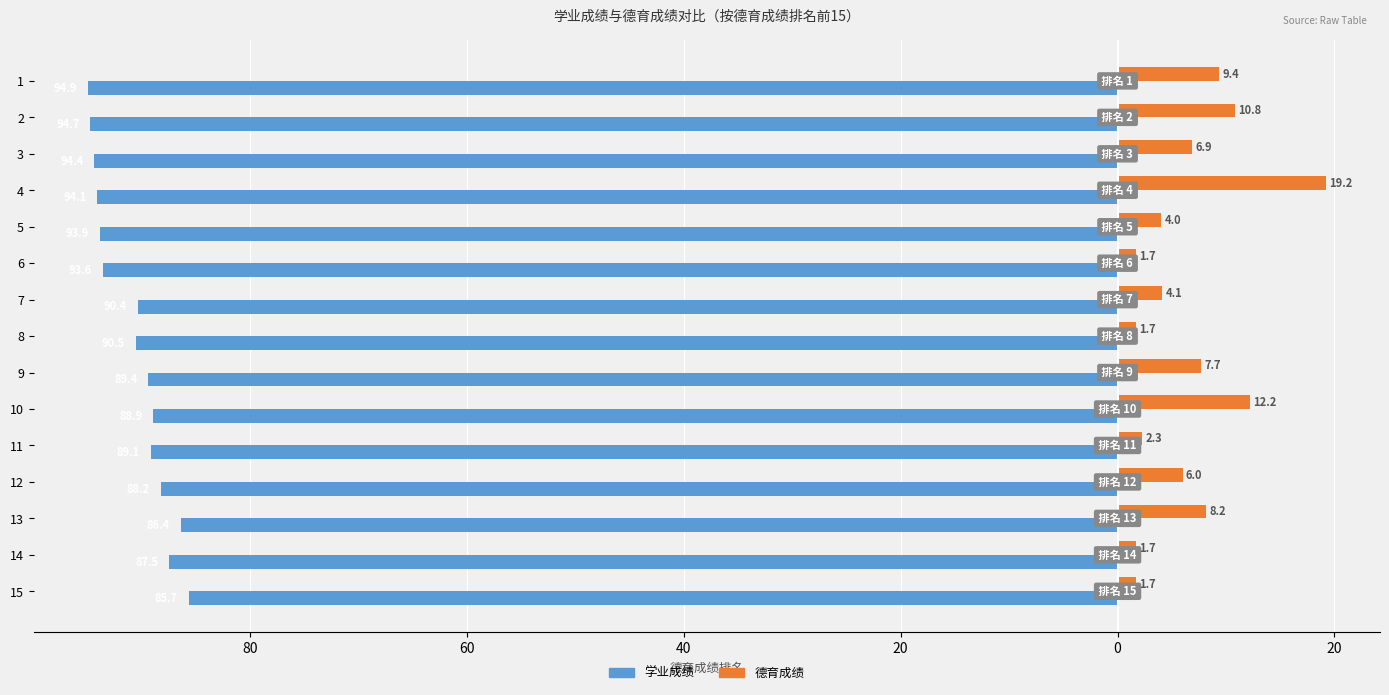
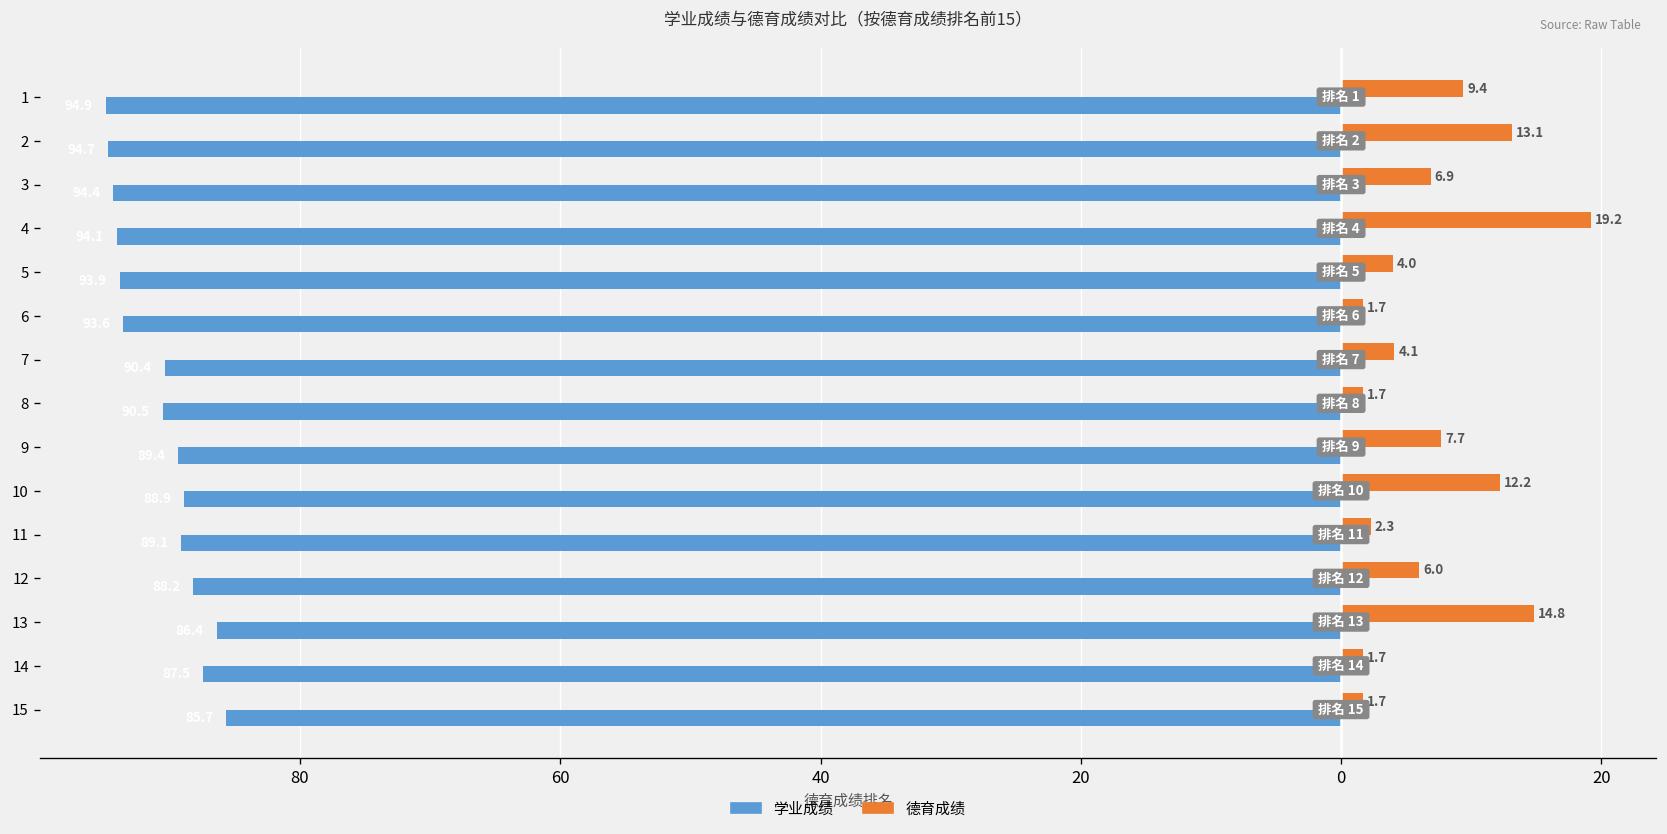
  {
    "德育成绩": {
      "1": 9.4,
-     "2": 10.8,
+     "2": 13.1,
      "3": 6.9,
      "4": 19.2,
      "5": 4.0,
      "7": 4.1,
      "9": 7.7,
      "10": 12.2,
      "11": 2.3,
      "12": 6.0,
-     "13": 8.2
+     "13": 14.8
    }
  }
